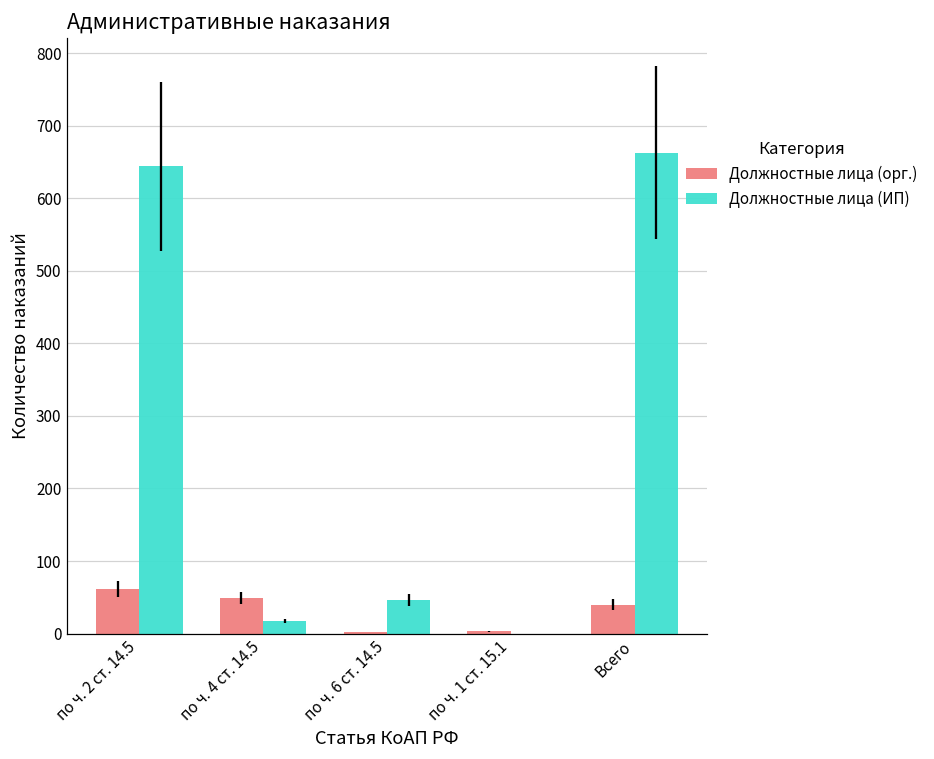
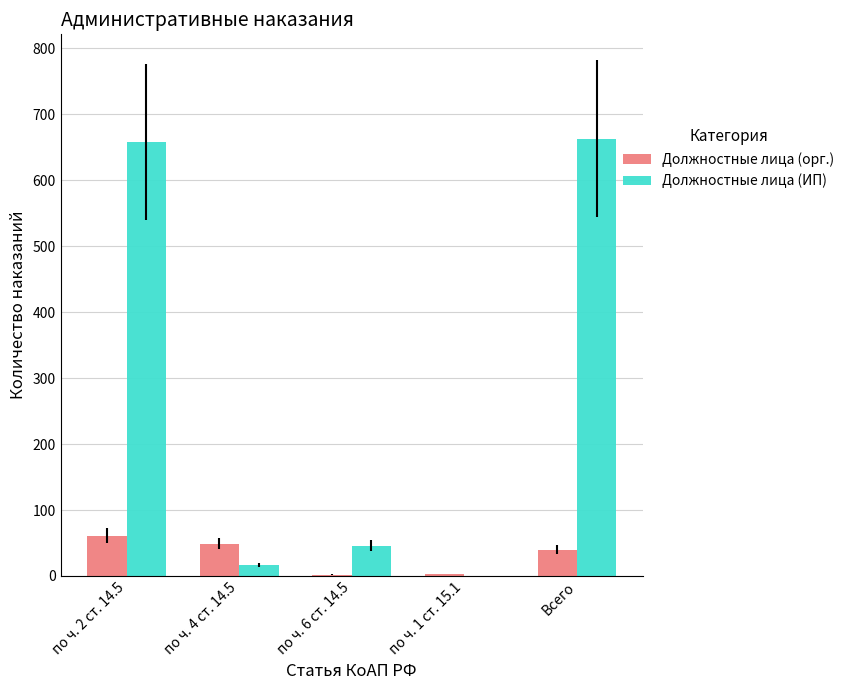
  {
    "Должностные лица (орг.)": {
      "по ч. 2 ст. 14.5": 60,
      "по ч. 4 ст. 14.5": 50,
      "Всего": 40
    },
    "Должностные лица (ИП)": {
-     "по ч. 2 ст. 14.5": 640,
+     "по ч. 2 ст. 14.5": 660,
      "по ч. 4 ст. 14.5": 20,
      "по ч. 6 ст. 14.5": 50,
      "по ч. 1 ст. 15.1": 0,
      "Всего": 660
    }
  }
